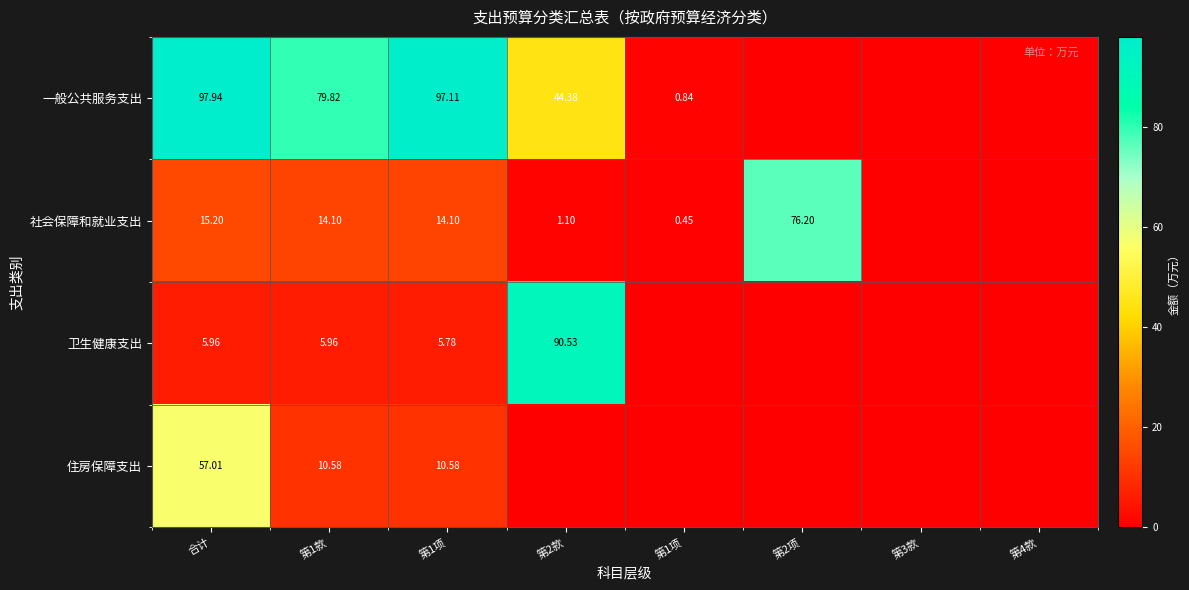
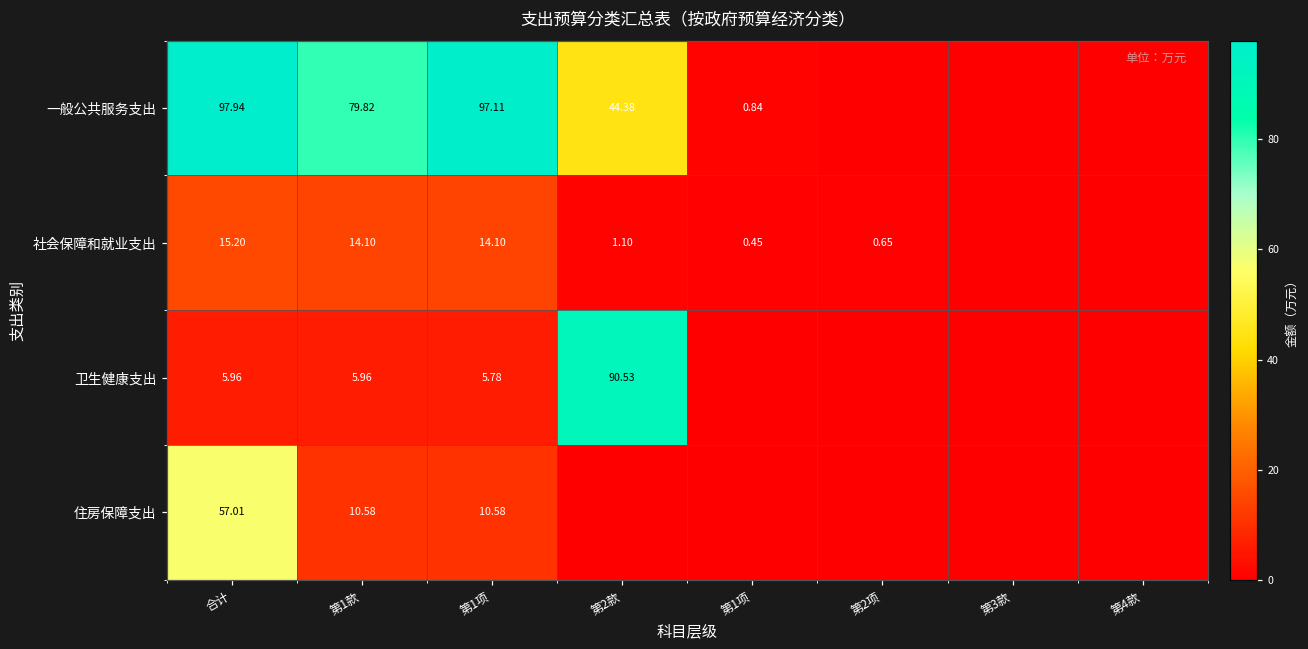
  {
    "一般公共服务支出": {
      "合计": 97.94,
      "第1款": 79.82,
      "第2款": 44.38
    },
    "社会保障和就业支出": {
      "合计": 15.20,
      "第1款": 14.10,
      "第2款": 1.10,
-     "第2项": 76.20
+     "第2项": 0.65
    },
    "卫生健康支出": {
      "合计": 5.96,
      "第1款": 5.96,
      "第2款": 90.53
    },
    "住房保障支出": {
      "合计": 57.01,
      "第1款": 10.58
    }
  }
